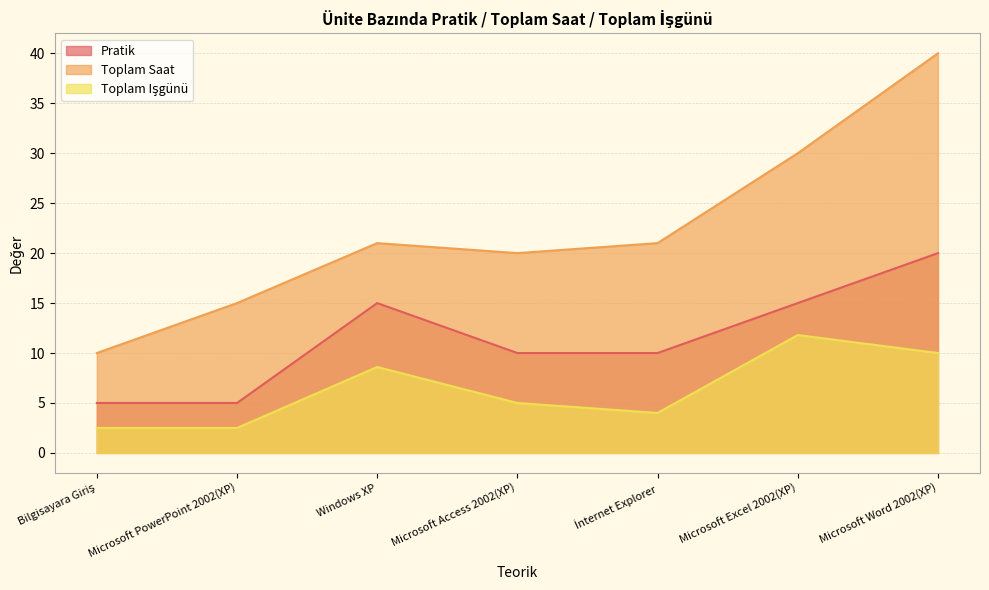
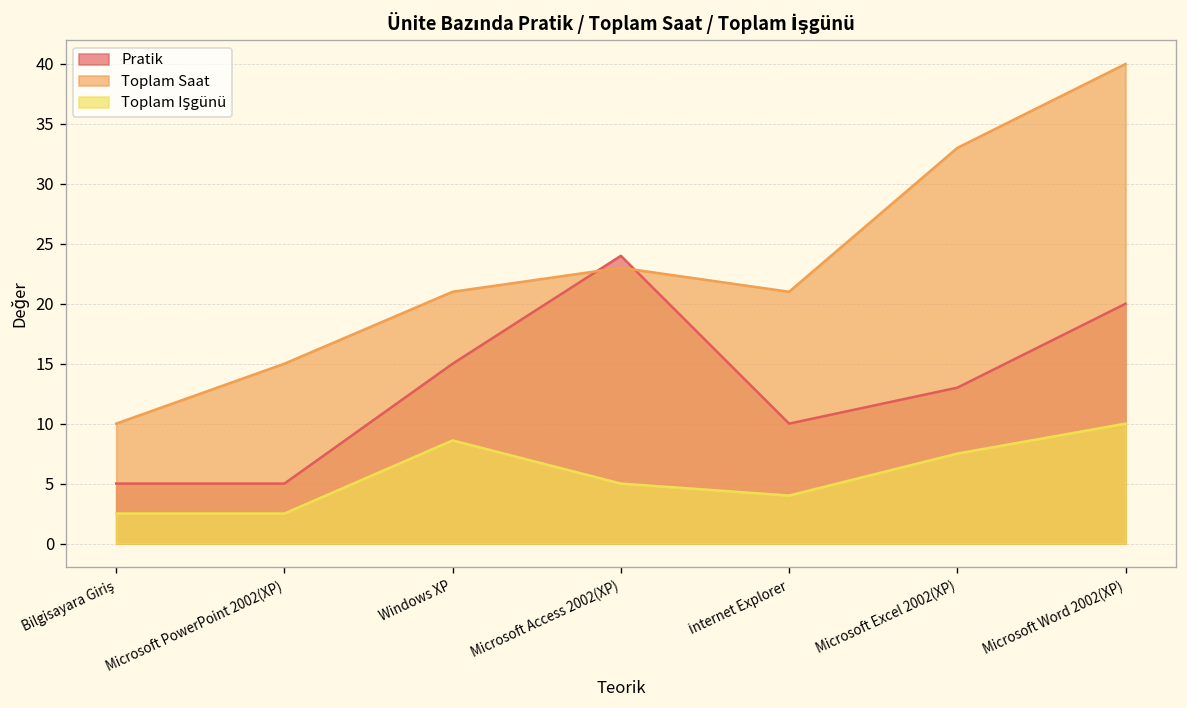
  {
    "Pratik": {
      "Bilgisayara Giriş": 5,
      "Microsoft PowerPoint 2002(XP)": 5,
      "Windows XP": 15,
-     "Microsoft Access 2002(XP)": 10,
+     "Microsoft Access 2002(XP)": 24,
      "İnternet Explorer": 10,
-     "Microsoft Excel 2002(XP)": 15,
+     "Microsoft Excel 2002(XP)": 13,
      "Microsoft Word 2002(XP)": 20
    },
    "Toplam Saat": {
      "Bilgisayara Giriş": 10,
      "Microsoft PowerPoint 2002(XP)": 15,
      "Windows XP": 21,
-     "Microsoft Access 2002(XP)": 20,
+     "Microsoft Access 2002(XP)": 23,
      "İnternet Explorer": 21,
-     "Microsoft Excel 2002(XP)": 30,
+     "Microsoft Excel 2002(XP)": 33,
      "Microsoft Word 2002(XP)": 40
    },
    "Toplam Işgünü": {
      "Bilgisayara Giriş": 3,
      "Microsoft PowerPoint 2002(XP)": 3,
      "Windows XP": 9,
      "Microsoft Access 2002(XP)": 5,
      "İnternet Explorer": 4,
-     "Microsoft Excel 2002(XP)": 12,
+     "Microsoft Excel 2002(XP)": 8,
      "Microsoft Word 2002(XP)": 10
    }
  }
